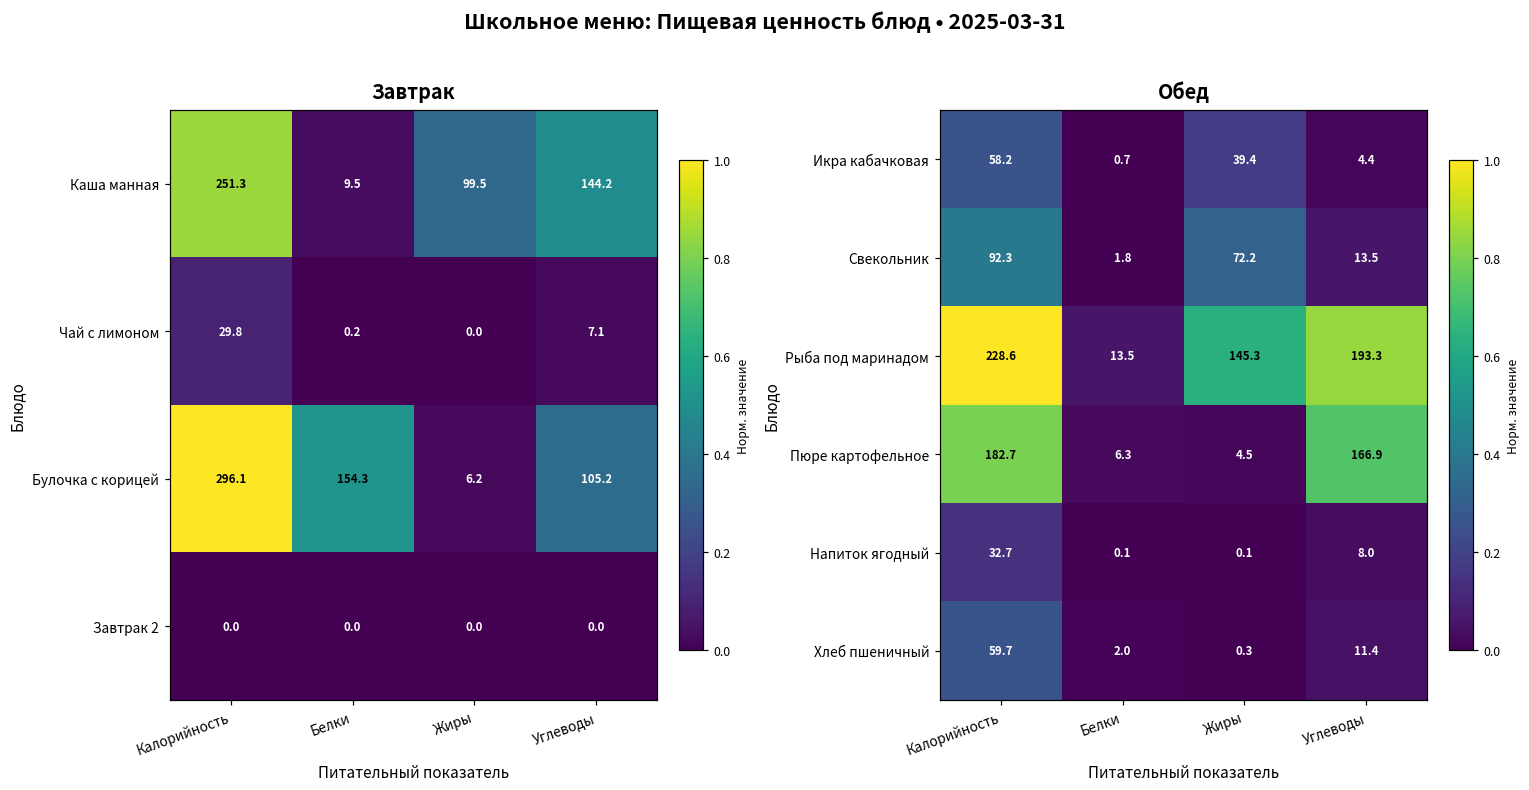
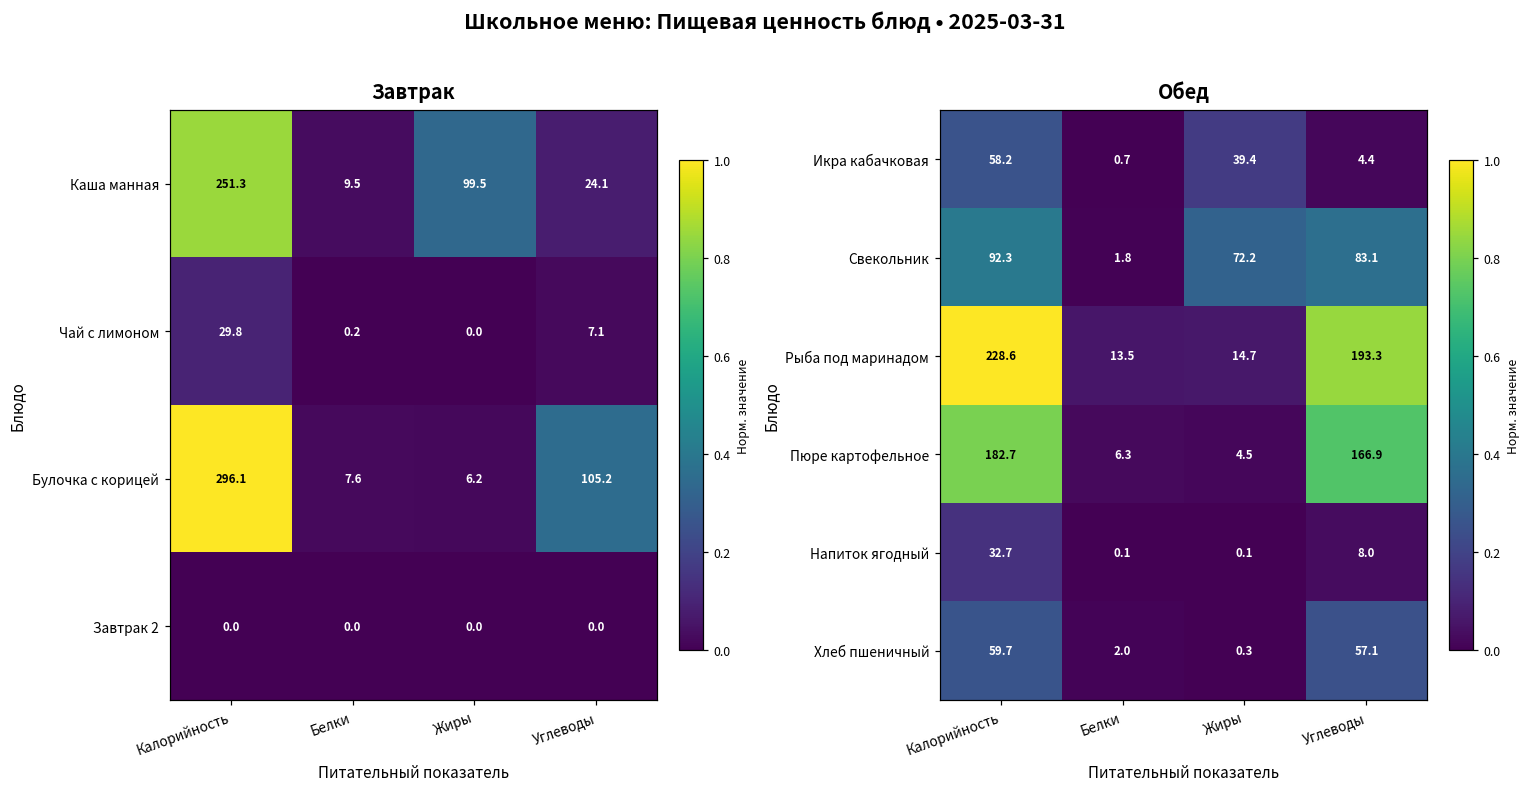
  {
    "Завтрак": {
      "Каша манная": {
        "Калорийность": 251.3,
        "Белки": 9.5,
        "Жиры": 99.5,
-       "Углеводы": 144.2
+       "Углеводы": 24.1
      },
      "Чай с лимоном": {
        "Калорийность": 29.8,
        "Белки": 0.2,
        "Жиры": 0.0,
        "Углеводы": 7.1
      },
      "Булочка с корицей": {
        "Калорийность": 296.1,
-       "Белки": 154.3,
+       "Белки": 7.6,
        "Жиры": 6.2,
        "Углеводы": 105.2
      },
      "Завтрак 2": {
        "Калорийность": 0.0,
        "Белки": 0.0,
        "Жиры": 0.0,
        "Углеводы": 0.0
      }
    },
    "Обед": {
      "Икра кабачковая": {
        "Калорийность": 58.2,
        "Белки": 0.7,
        "Жиры": 39.4,
        "Углеводы": 4.4
      },
      "Свекольник": {
        "Калорийность": 92.3,
        "Белки": 1.8,
        "Жиры": 72.2,
-       "Углеводы": 13.5
+       "Углеводы": 83.1
      },
      "Рыба под маринадом": {
        "Калорийность": 228.6,
        "Белки": 13.5,
-       "Жиры": 145.3,
+       "Жиры": 14.7,
        "Углеводы": 193.3
      },
      "Пюре картофельное": {
        "Калорийность": 182.7,
        "Белки": 6.3,
        "Жиры": 4.5,
        "Углеводы": 166.9
      },
      "Напиток ягодный": {
        "Калорийность": 32.7,
        "Белки": 0.1,
        "Жиры": 0.1,
        "Углеводы": 8.0
      },
      "Хлеб пшеничный": {
        "Калорийность": 59.7,
        "Белки": 2.0,
        "Жиры": 0.3,
-       "Углеводы": 11.4
+       "Углеводы": 57.1
      }
    }
  }
